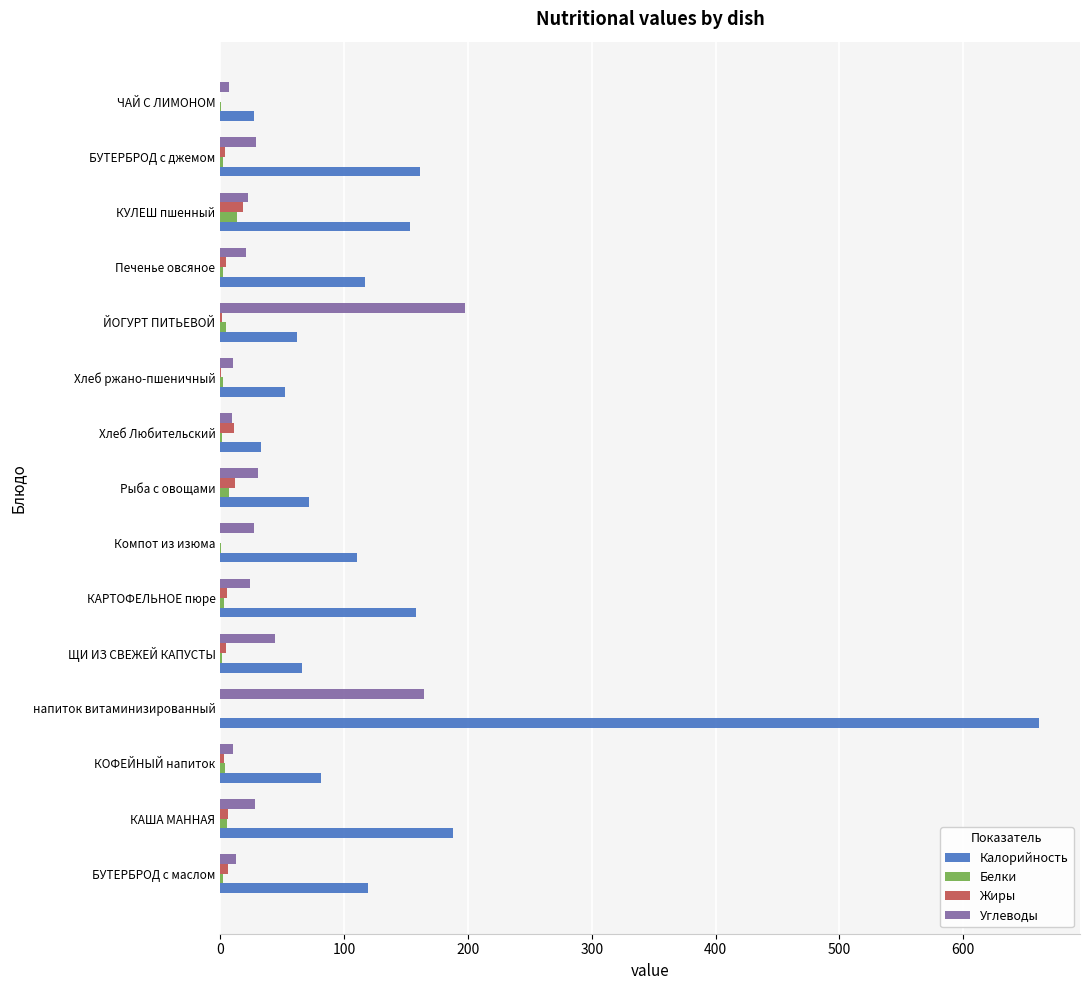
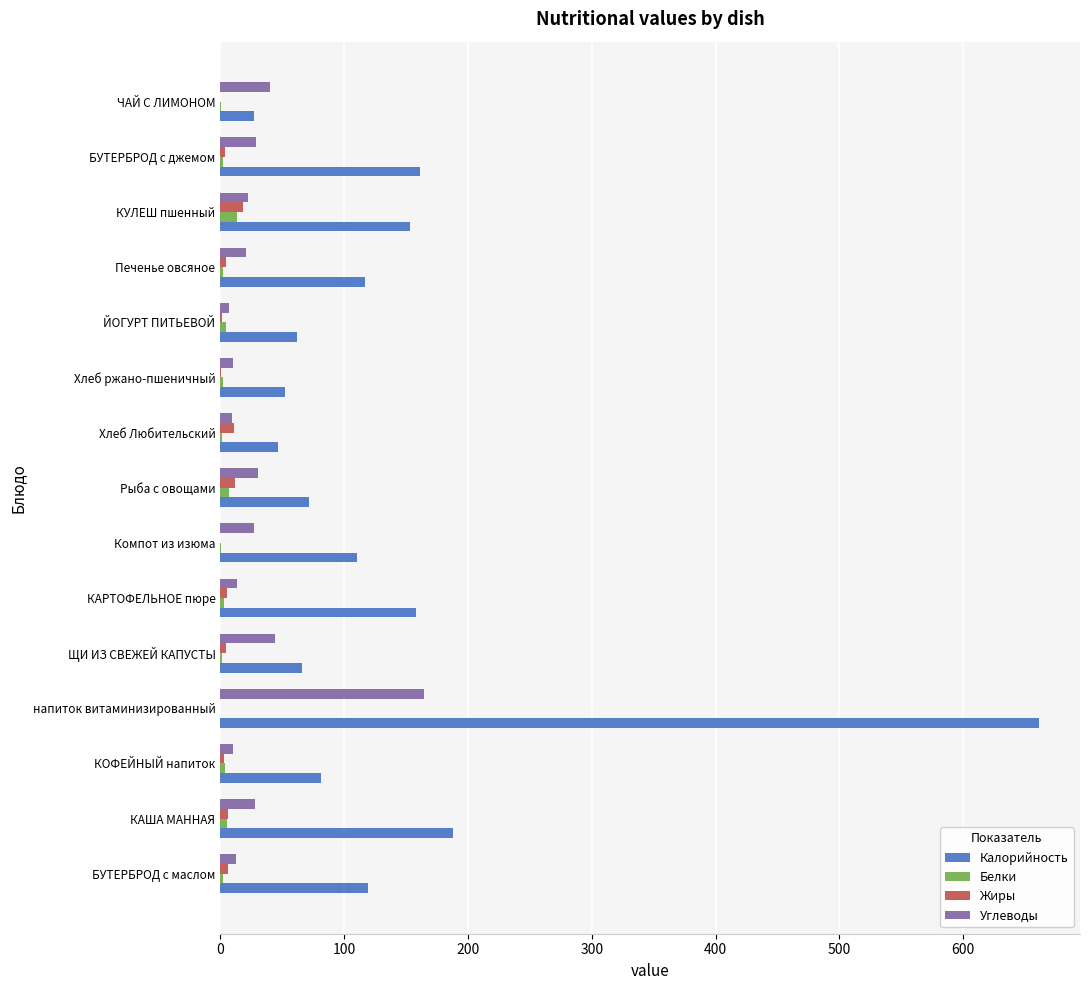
  {
    "Калорийность": {
      "ЧАЙ С ЛИМОНОМ": 28,
      "БУТЕРБРОД с джемом": 161,
      "КУЛЕШ пшенный": 153,
      "Печенье овсяное": 117,
      "ЙОГУРТ ПИТЬЕВОЙ": 62,
      "Хлеб ржано-пшеничный": 52,
-     "Хлеб Любительский": 33,
+     "Хлеб Любительский": 47,
      "Рыба с овощами": 72,
      "Компот из изюма": 110,
      "КАРТОФЕЛЬНОЕ пюре": 158,
      "ЩИ ИЗ СВЕЖЕЙ КАПУСТЫ": 66,
      "напиток витаминизированный": 661,
      "КОФЕЙНЫЙ напиток": 82,
      "КАША МАННАЯ": 188,
      "БУТЕРБРОД с маслом": 119
    },
    "Белки": {
      "БУТЕРБРОД с джемом": 3,
      "КУЛЕШ пшенный": 13,
      "ЙОГУРТ ПИТЬЕВОЙ": 5,
      "Хлеб ржано-пшеничный": 2,
      "Рыба с овощами": 7,
      "КАРТОФЕЛЬНОЕ пюре": 3,
      "напиток витаминизированный": 0,
      "КОФЕЙНЫЙ напиток": 3,
      "КАША МАННАЯ": 6,
      "БУТЕРБРОД с маслом": 2
    },
    "Жиры": {
      "ЧАЙ С ЛИМОНОМ": 0,
      "БУТЕРБРОД с джемом": 4,
      "КУЛЕШ пшенный": 18,
      "Печенье овсяное": 4,
      "Хлеб Любительский": 11,
      "Рыба с овощами": 12,
      "Компот из изюма": 0,
      "КАРТОФЕЛЬНОЕ пюре": 6,
      "ЩИ ИЗ СВЕЖЕЙ КАПУСТЫ": 4,
      "напиток витаминизированный": 0,
      "КОФЕЙНЫЙ напиток": 3,
      "КАША МАННАЯ": 6,
      "БУТЕРБРОД с маслом": 7
    },
    "Углеводы": {
-     "ЧАЙ С ЛИМОНОМ": 7,
+     "ЧАЙ С ЛИМОНОМ": 40,
      "БУТЕРБРОД с джемом": 29,
      "КУЛЕШ пшенный": 22,
      "Печенье овсяное": 20,
-     "ЙОГУРТ ПИТЬЕВОЙ": 198,
+     "ЙОГУРТ ПИТЬЕВОЙ": 7,
      "Хлеб ржано-пшеничный": 10,
      "Хлеб Любительский": 10,
      "Рыба с овощами": 31,
      "Компот из изюма": 27,
-     "КАРТОФЕЛЬНОЕ пюре": 24,
+     "КАРТОФЕЛЬНОЕ пюре": 14,
      "ЩИ ИЗ СВЕЖЕЙ КАПУСТЫ": 44,
      "напиток витаминизированный": 165,
      "КОФЕЙНЫЙ напиток": 10,
      "КАША МАННАЯ": 28,
      "БУТЕРБРОД с маслом": 13
    }
  }
